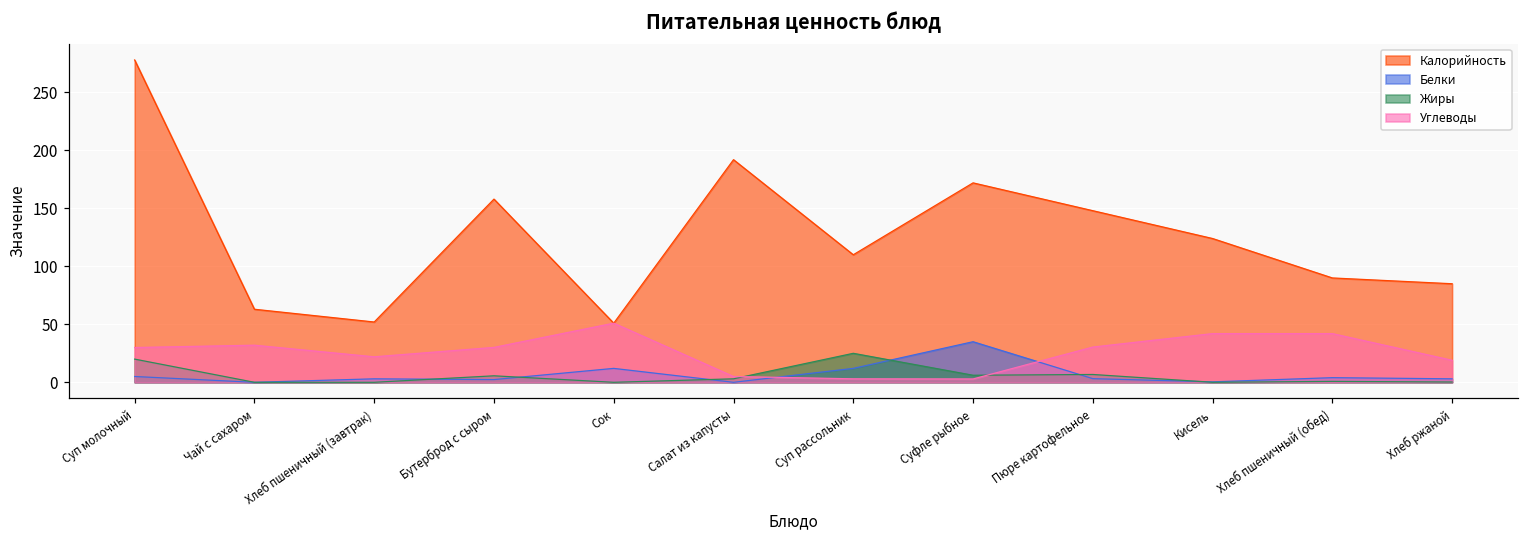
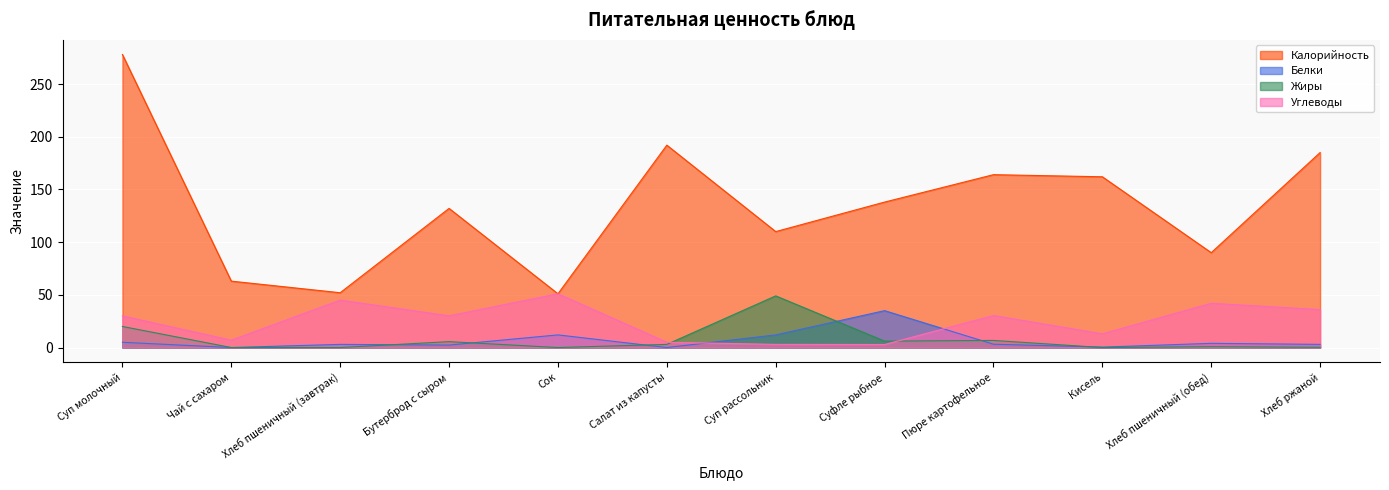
  {
    "Калорийность": {
      "Суп молочный": 278,
      "Чай с сахаром": 63,
      "Хлеб пшеничный (завтрак)": 52,
-     "Бутерброд с сыром": 158,
+     "Бутерброд с сыром": 132,
      "Салат из капусты": 192,
      "Суп рассольник": 110,
-     "Суфле рыбное": 172,
-     "Пюре картофельное": 148,
-     "Кисель": 124,
+     "Суфле рыбное": 138,
+     "Пюре картофельное": 164,
+     "Кисель": 162,
      "Хлеб пшеничный (обед)": 90,
-     "Хлеб ржаной": 85
+     "Хлеб ржаной": 185
    },
    "Белки": {
      "Суп молочный": 5,
      "Хлеб пшеничный (завтрак)": 3,
      "Бутерброд с сыром": 2,
      "Сок": 12,
      "Салат из капусты": 0,
      "Суп рассольник": 12,
      "Суфле рыбное": 35,
      "Пюре картофельное": 3,
      "Хлеб пшеничный (обед)": 4,
      "Хлеб ржаной": 3
    },
    "Жиры": {
      "Суп молочный": 20,
      "Хлеб пшеничный (завтрак)": 0,
      "Бутерброд с сыром": 6,
      "Сок": 0,
-     "Суп рассольник": 25,
+     "Суп рассольник": 49,
      "Суфле рыбное": 6,
      "Пюре картофельное": 7,
      "Хлеб пшеничный (обед)": 1,
      "Хлеб ржаной": 0
    },
    "Углеводы": {
      "Суп молочный": 30,
-     "Чай с сахаром": 32,
-     "Хлеб пшеничный (завтрак)": 22,
+     "Чай с сахаром": 7,
+     "Хлеб пшеничный (завтрак)": 45,
      "Бутерброд с сыром": 30,
      "Суп рассольник": 3,
      "Суфле рыбное": 3,
      "Пюре картофельное": 30,
-     "Кисель": 42,
+     "Кисель": 13,
      "Хлеб пшеничный (обед)": 42,
-     "Хлеб ржаной": 19
+     "Хлеб ржаной": 36
    }
  }
